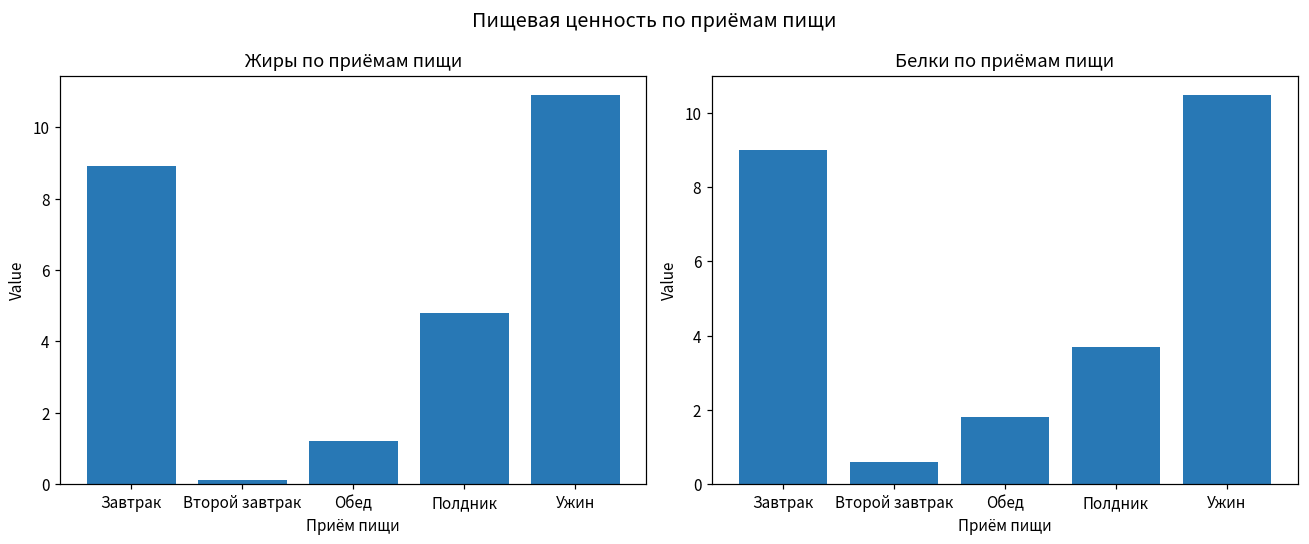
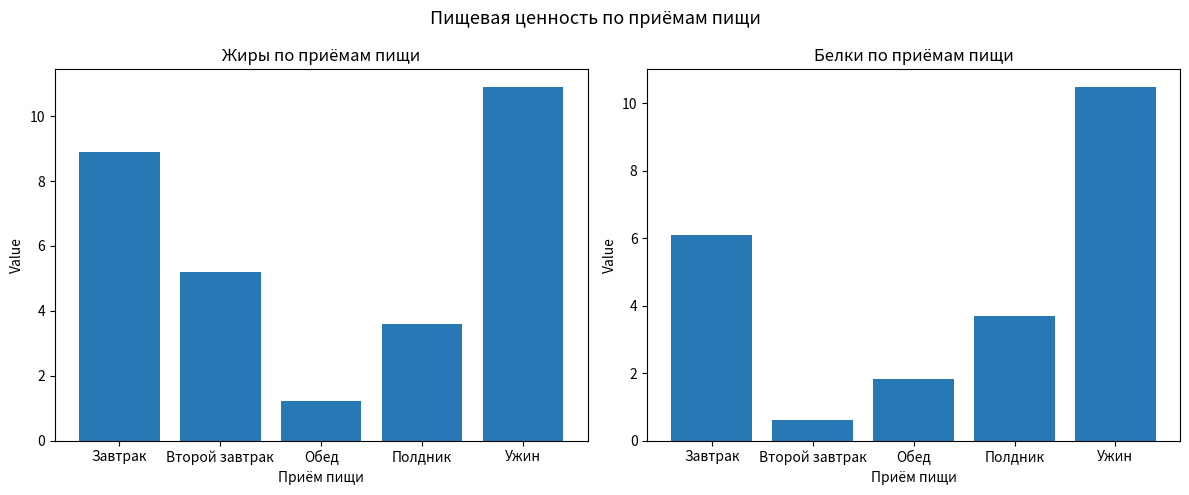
  {
    "Жиры по приёмам пищи": {
      "Завтрак": 8.9,
-     "Второй завтрак": 0.1,
+     "Второй завтрак": 5.2,
      "Обед": 1.2,
-     "Полдник": 4.8,
+     "Полдник": 3.6,
      "Ужин": 10.9
    },
    "Белки по приёмам пищи": {
-     "Завтрак": 9.0,
+     "Завтрак": 6.1,
      "Второй завтрак": 0.6,
      "Обед": 1.8,
      "Полдник": 3.7,
      "Ужин": 10.5
    }
  }
